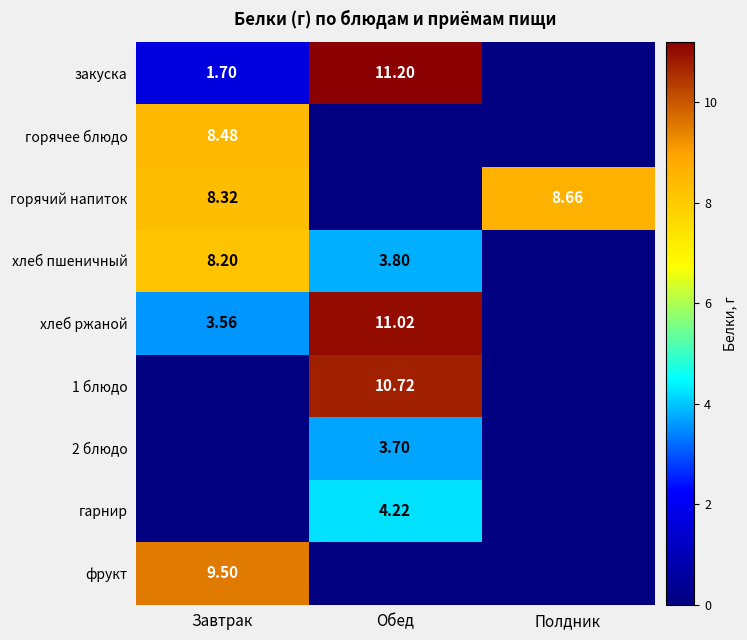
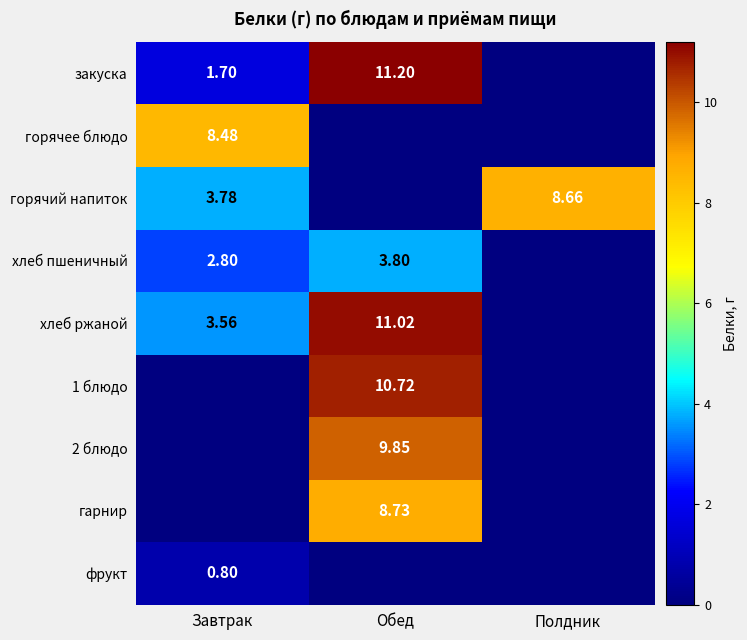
  {
    "закуска": {
      "Завтрак": 1.70,
      "Обед": 11.20
    },
    "горячее блюдо": {
      "Завтрак": 8.48
    },
    "горячий напиток": {
-     "Завтрак": 8.32,
+     "Завтрак": 3.78,
      "Полдник": 8.66
    },
    "хлеб пшеничный": {
-     "Завтрак": 8.20,
+     "Завтрак": 2.80,
      "Обед": 3.80
    },
    "хлеб ржаной": {
      "Завтрак": 3.56,
      "Обед": 11.02
    },
    "1 блюдо": {
      "Обед": 10.72
    },
    "2 блюдо": {
-     "Обед": 3.70
+     "Обед": 9.85
    },
    "гарнир": {
-     "Обед": 4.22
+     "Обед": 8.73
    },
    "фрукт": {
-     "Завтрак": 9.50
+     "Завтрак": 0.80
    }
  }
